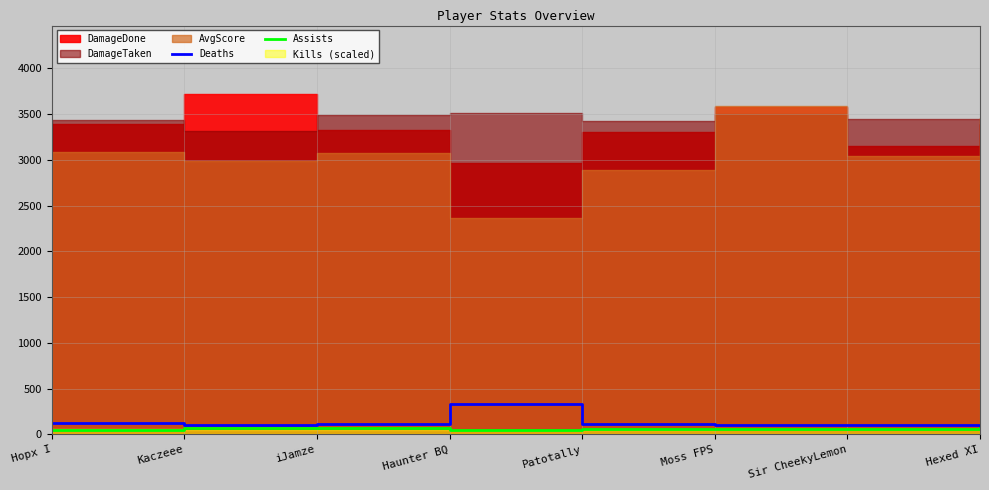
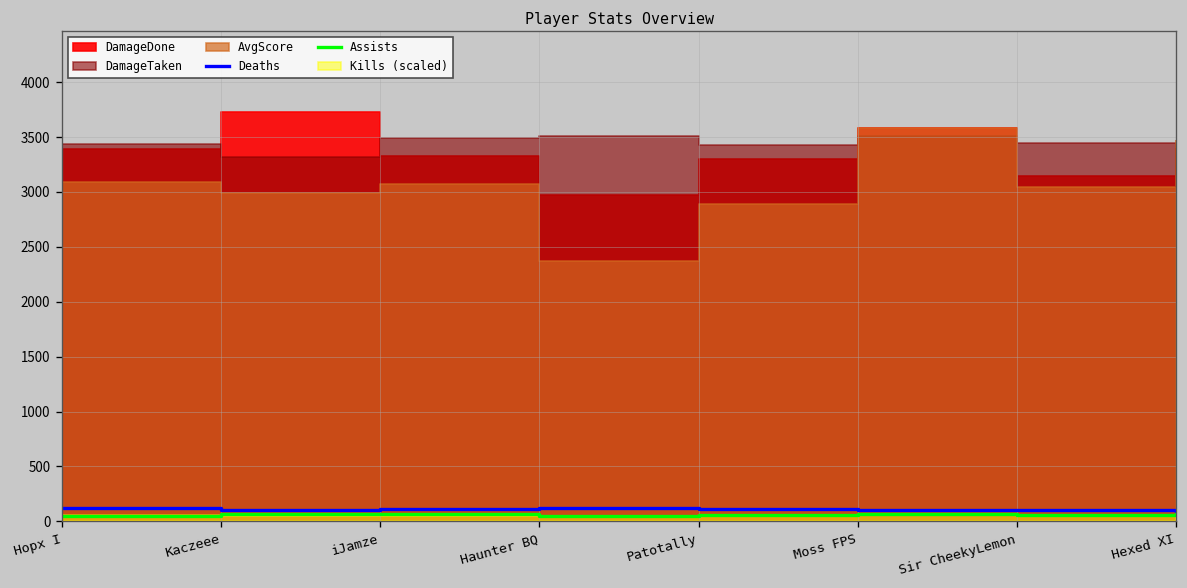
  {
    "Deaths": {
      "Hopx I": 100,
      "Kaczeee": 100,
      "iJamze": 100,
-     "Haunter BQ": 300,
+     "Haunter BQ": 100,
      "Patotally": 100,
      "Moss FPS": 100,
      "Sir CheekyLemon": 100
    }
  }
